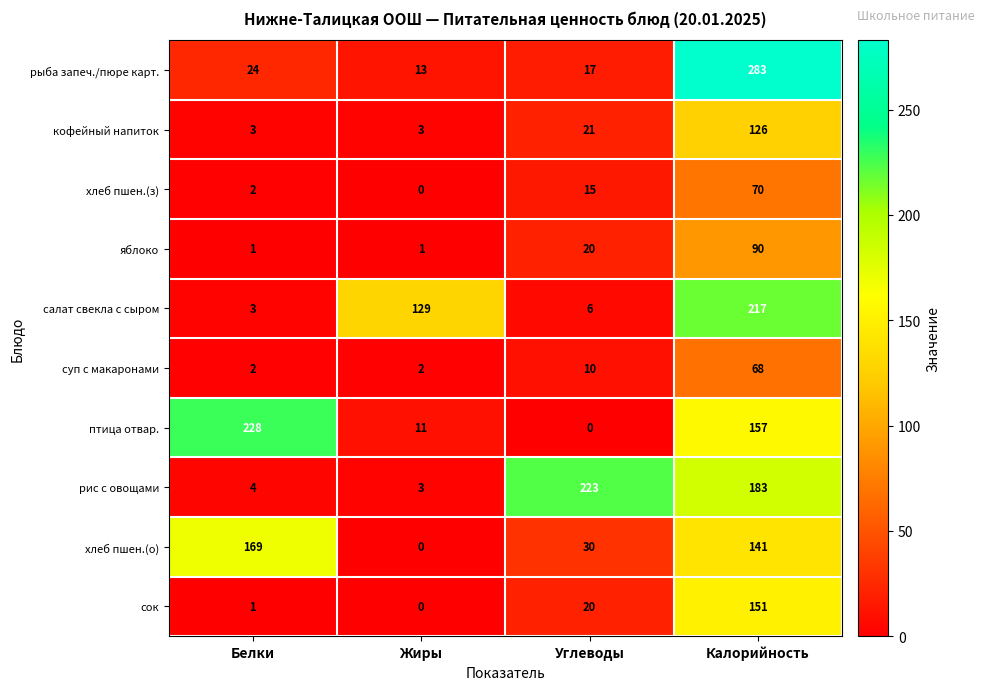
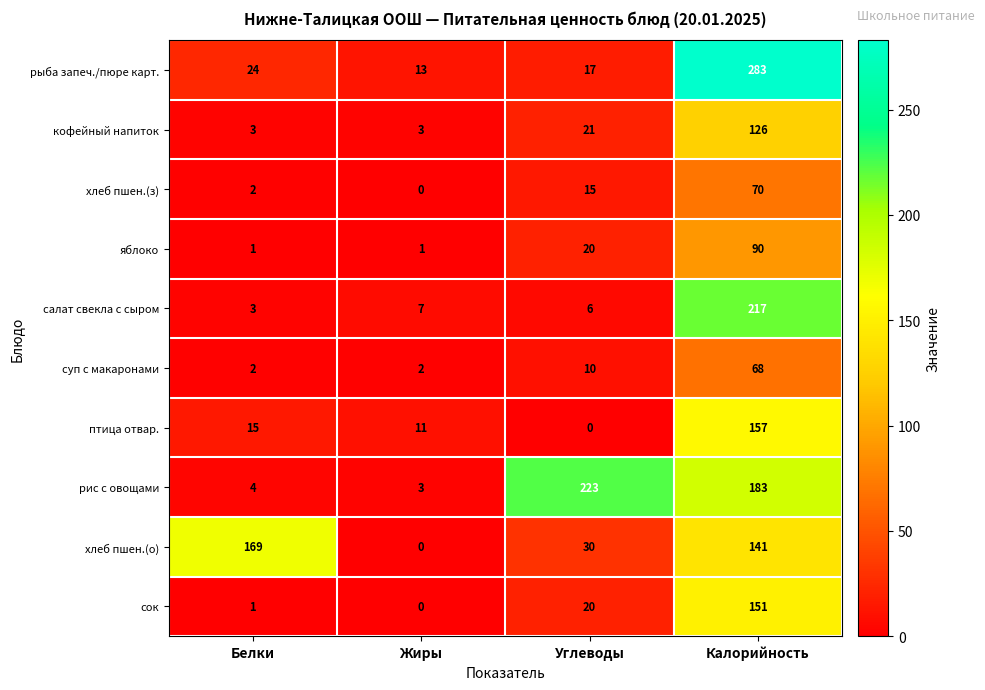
  {
    "рыба запеч./пюре карт.": {
      "Белки": 24,
      "Жиры": 13,
      "Углеводы": 17,
      "Калорийность": 283
    },
    "кофейный напиток": {
      "Белки": 3,
      "Жиры": 3,
      "Углеводы": 21,
      "Калорийность": 126
    },
    "хлеб пшен.(з)": {
      "Белки": 2,
      "Жиры": 0,
      "Углеводы": 15,
      "Калорийность": 70
    },
    "яблоко": {
      "Белки": 1,
      "Жиры": 1,
      "Углеводы": 20,
      "Калорийность": 90
    },
    "салат свекла с сыром": {
      "Белки": 3,
-     "Жиры": 129,
+     "Жиры": 7,
      "Углеводы": 6,
      "Калорийность": 217
    },
    "суп с макаронами": {
      "Белки": 2,
      "Жиры": 2,
      "Углеводы": 10,
      "Калорийность": 68
    },
    "птица отвар.": {
-     "Белки": 228,
+     "Белки": 15,
      "Жиры": 11,
      "Углеводы": 0,
      "Калорийность": 157
    },
    "рис с овощами": {
      "Белки": 4,
      "Жиры": 3,
      "Углеводы": 223,
      "Калорийность": 183
    },
    "хлеб пшен.(о)": {
      "Белки": 169,
      "Жиры": 0,
      "Углеводы": 30,
      "Калорийность": 141
    },
    "сок": {
      "Белки": 1,
      "Жиры": 0,
      "Углеводы": 20,
      "Калорийность": 151
    }
  }
